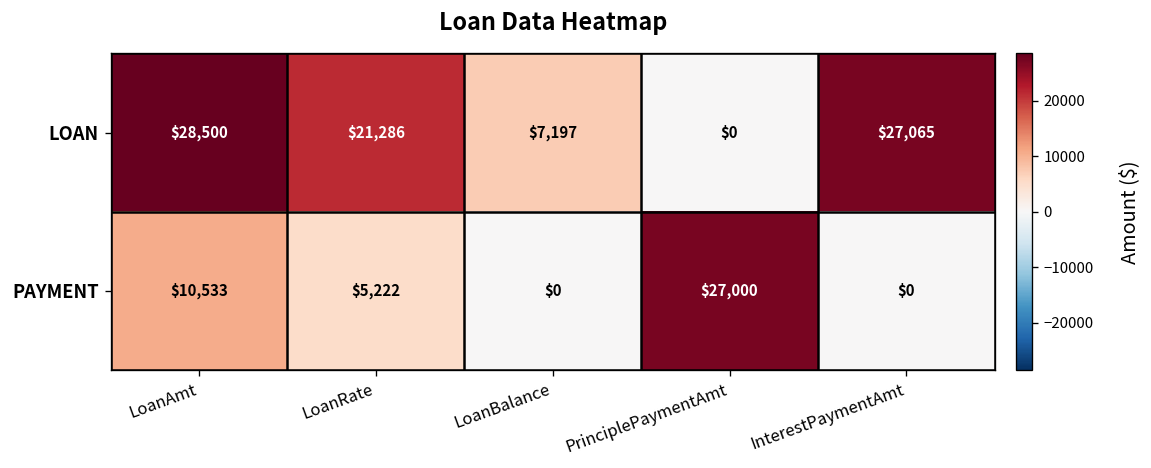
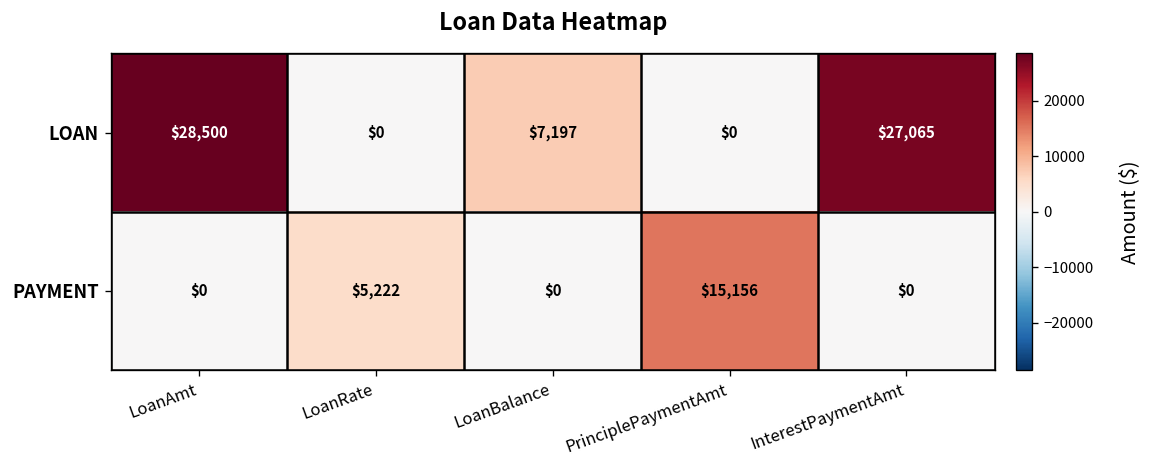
  {
    "LOAN": {
      "LoanAmt": "$28,500",
-     "LoanRate": "$21,286",
+     "LoanRate": "$0",
      "LoanBalance": "$7,197",
      "PrinciplePaymentAmt": "$0",
      "InterestPaymentAmt": "$27,065"
    },
    "PAYMENT": {
-     "LoanAmt": "$10,533",
+     "LoanAmt": "$0",
      "LoanRate": "$5,222",
      "LoanBalance": "$0",
-     "PrinciplePaymentAmt": "$27,000",
+     "PrinciplePaymentAmt": "$15,156",
      "InterestPaymentAmt": "$0"
    }
  }
